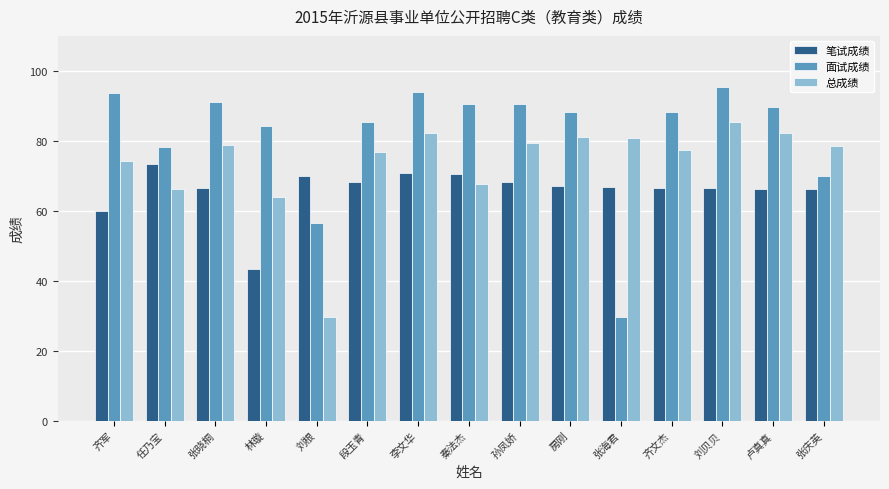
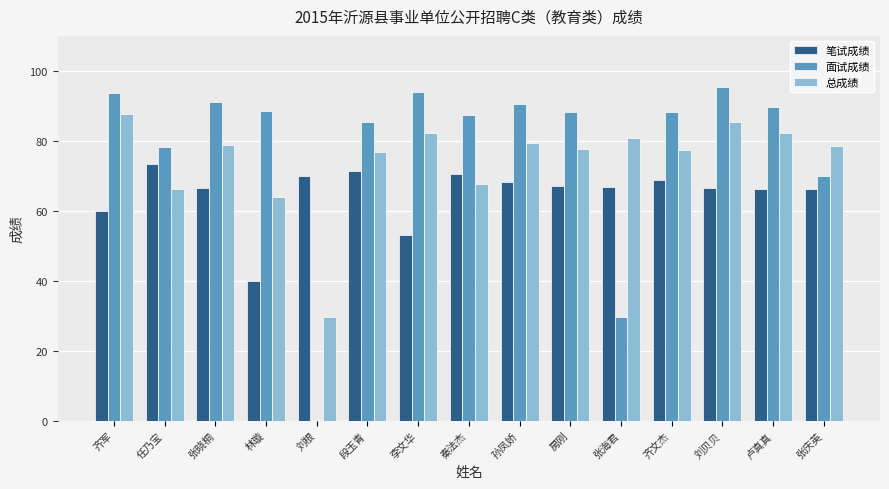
  {
    "笔试成绩": {
      "齐军": 60,
      "任乃宝": 73,
      "张晓桐": 67,
-     "林璇": 43,
+     "林璇": 40,
      "刘根": 70,
-     "段玉青": 68,
-     "李文华": 71,
+     "段玉青": 72,
+     "李文华": 53,
      "秦法杰": 71,
      "孙凤娇": 68,
      "房刚": 67,
      "张海君": 67,
-     "齐文杰": 67,
+     "齐文杰": 69,
      "刘贝贝": 66,
      "卢真真": 66,
      "张庆英": 66
    },
    "面试成绩": {
      "齐军": 94,
      "任乃宝": 78,
      "张晓桐": 91,
-     "林璇": 84,
-     "刘根": 57,
+     "林璇": 89,
+     "刘根": 0,
      "段玉青": 85,
      "李文华": 94,
-     "秦法杰": 90,
+     "秦法杰": 87,
      "孙凤娇": 90,
      "房刚": 88,
      "张海君": 30,
      "齐文杰": 88,
      "刘贝贝": 96,
      "卢真真": 90,
      "张庆英": 70
    },
    "总成绩": {
-     "齐军": 74,
+     "齐军": 88,
      "任乃宝": 66,
      "张晓桐": 79,
      "林璇": 64,
      "刘根": 30,
      "段玉青": 77,
      "李文华": 82,
      "秦法杰": 68,
      "孙凤娇": 79,
-     "房刚": 81,
+     "房刚": 78,
      "张海君": 81,
      "齐文杰": 77,
      "刘贝贝": 85,
      "卢真真": 82,
      "张庆英": 79
    }
  }
